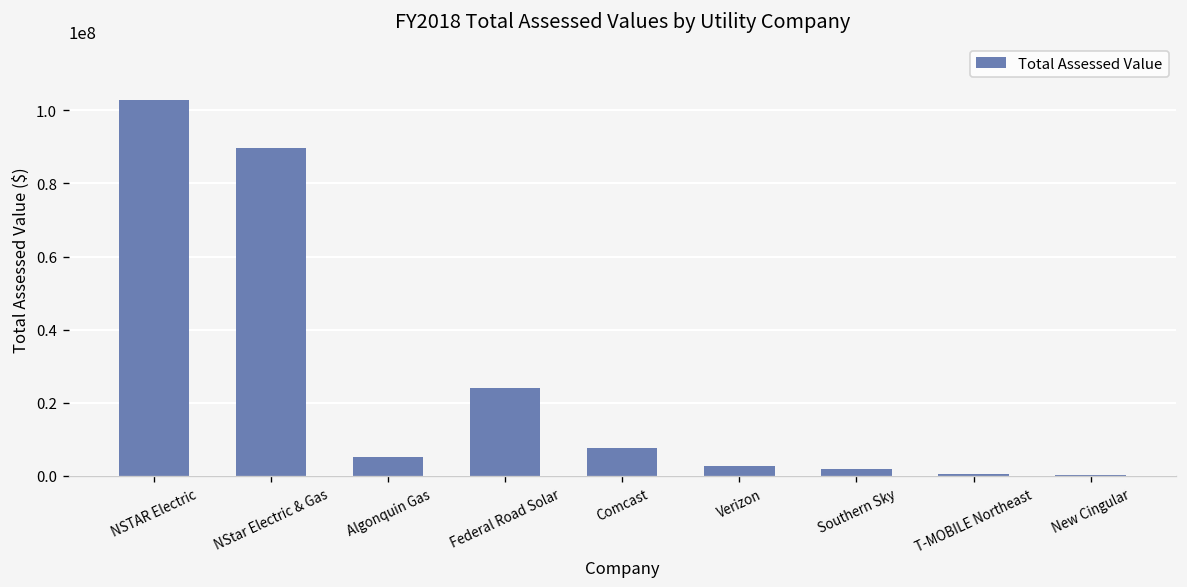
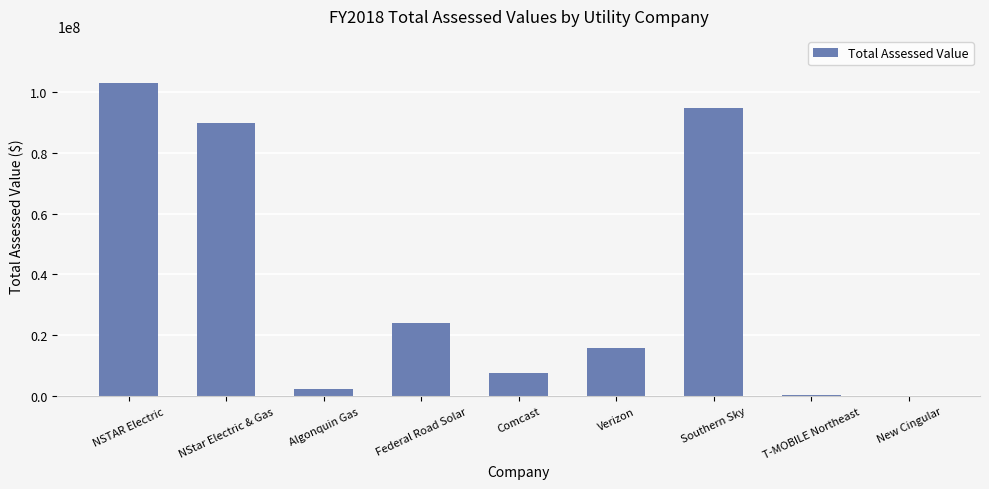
  {
    "NSTAR Electric": 103000000,
    "NStar Electric & Gas": 90000000,
-   "Algonquin Gas": 5000000,
+   "Algonquin Gas": 2000000,
    "Federal Road Solar": 24000000,
    "Comcast": 8000000,
-   "Verizon": 3000000,
-   "Southern Sky": 2000000
+   "Verizon": 16000000,
+   "Southern Sky": 95000000
  }
